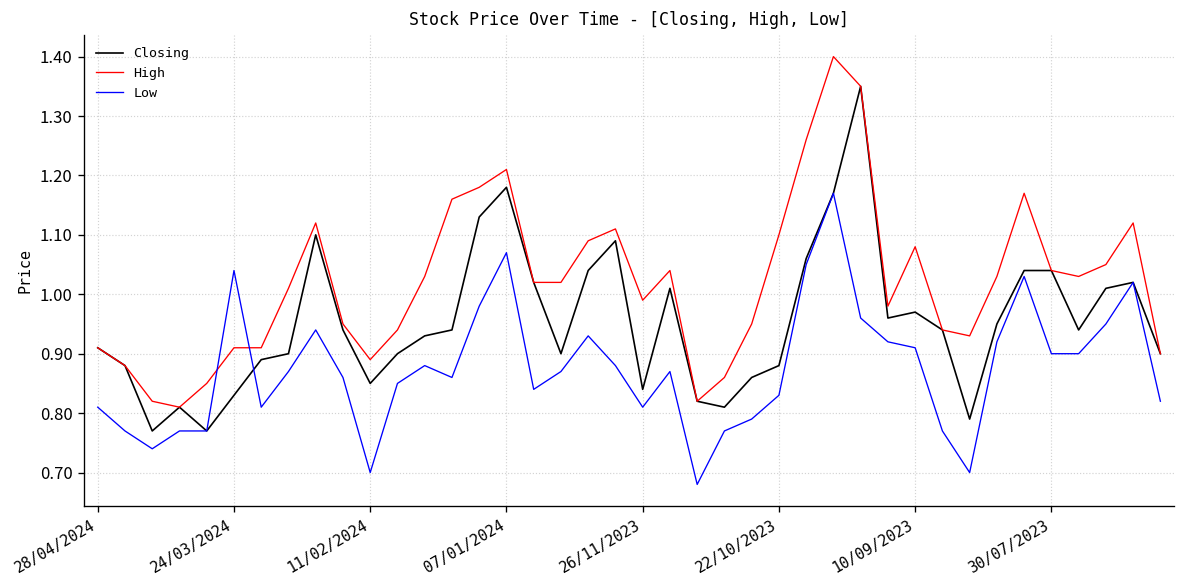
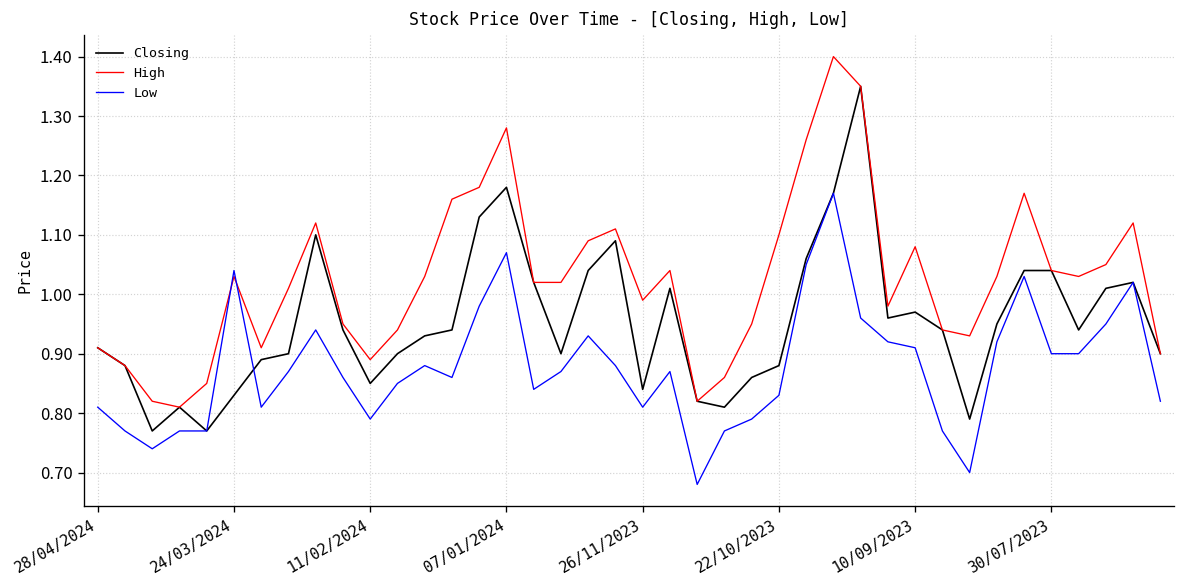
  {
    "Closing": {
      "24/03/2024": 0.83,
      "11/02/2024": 0.85,
      "07/01/2024": 1.18,
      "26/11/2023": 0.84,
      "22/10/2023": 0.88,
      "10/09/2023": 0.97
    },
    "High": {
-     "24/03/2024": 0.91,
+     "24/03/2024": 1.03,
      "11/02/2024": 0.89,
-     "07/01/2024": 1.21,
+     "07/01/2024": 1.28,
      "26/11/2023": 0.99,
      "22/10/2023": 1.10,
      "10/09/2023": 1.08
    },
    "Low": {
      "28/04/2024": 0.81,
      "24/03/2024": 1.04,
-     "11/02/2024": 0.70,
+     "11/02/2024": 0.79,
      "07/01/2024": 1.07,
      "26/11/2023": 0.81,
      "22/10/2023": 0.83,
      "10/09/2023": 0.91,
      "30/07/2023": 0.90
    }
  }
